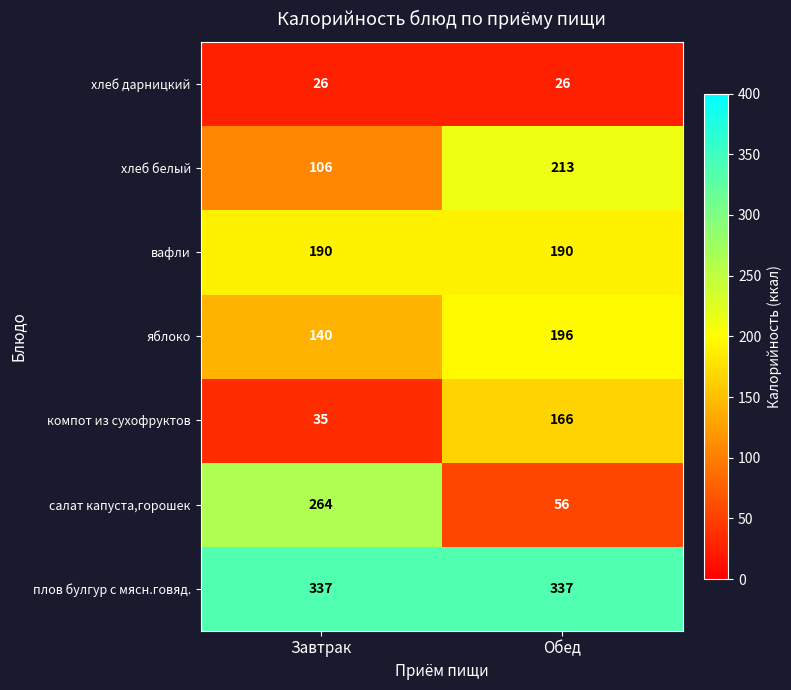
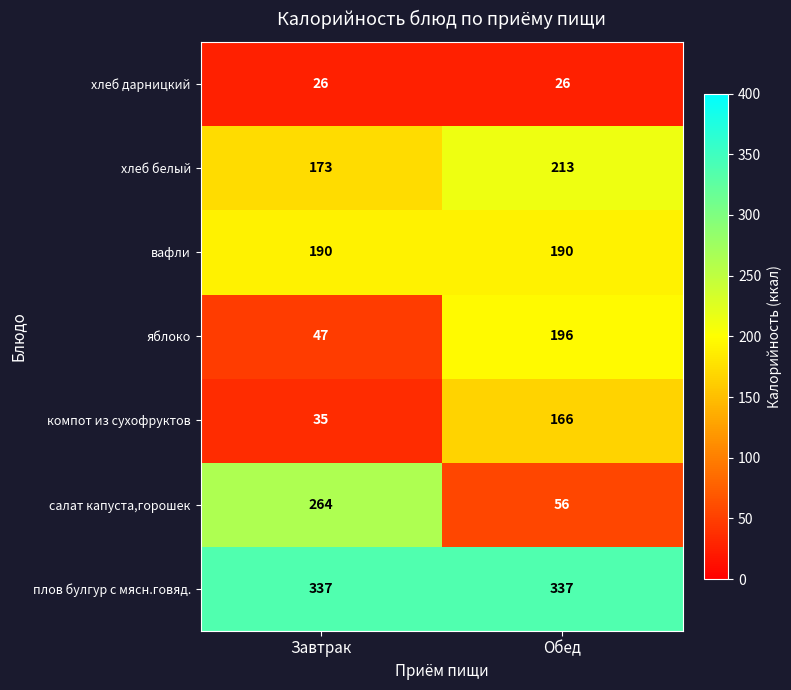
  {
    "хлеб дарницкий": {
      "Завтрак": 26,
      "Обед": 26
    },
    "хлеб белый": {
-     "Завтрак": 106,
+     "Завтрак": 173,
      "Обед": 213
    },
    "вафли": {
      "Завтрак": 190,
      "Обед": 190
    },
    "яблоко": {
-     "Завтрак": 140,
+     "Завтрак": 47,
      "Обед": 196
    },
    "компот из сухофруктов": {
      "Завтрак": 35,
      "Обед": 166
    },
    "салат капуста,горошек": {
      "Завтрак": 264,
      "Обед": 56
    },
    "плов булгур с мясн.говяд.": {
      "Завтрак": 337,
      "Обед": 337
    }
  }
